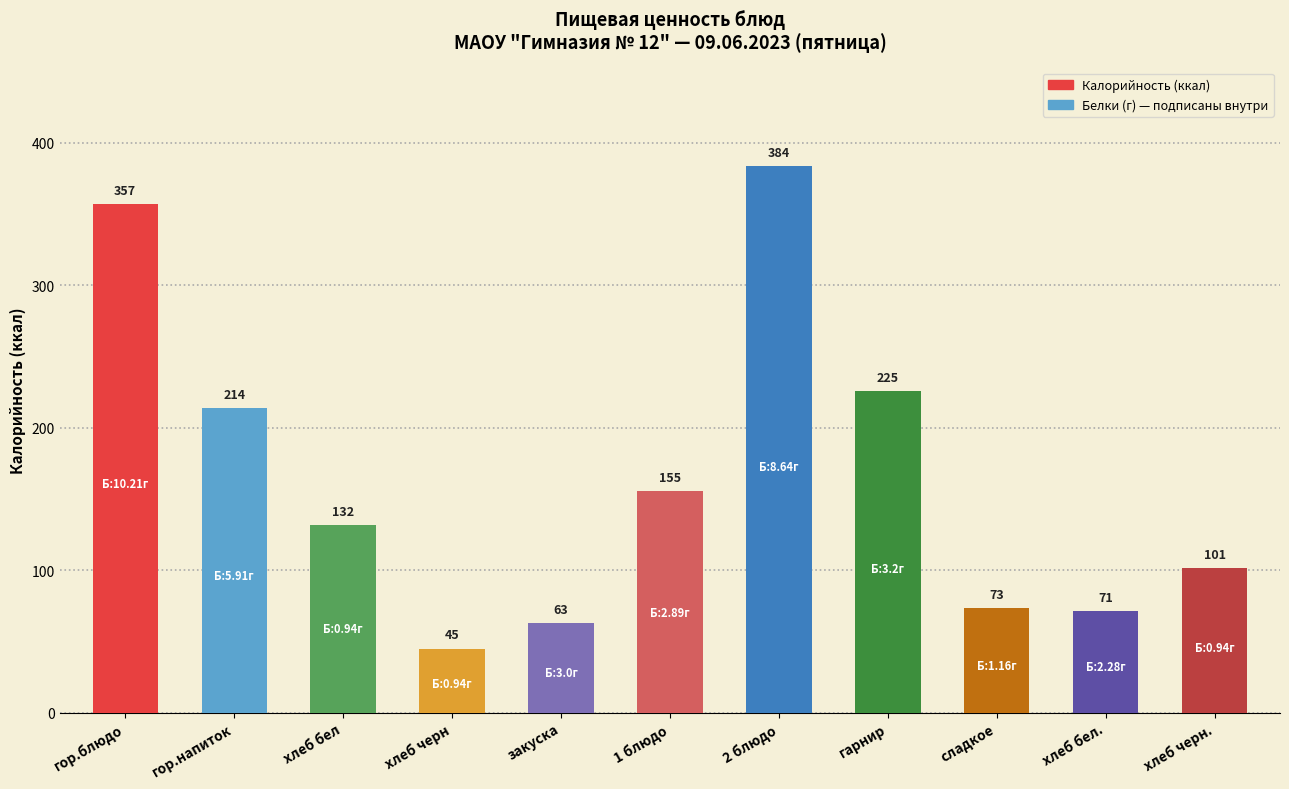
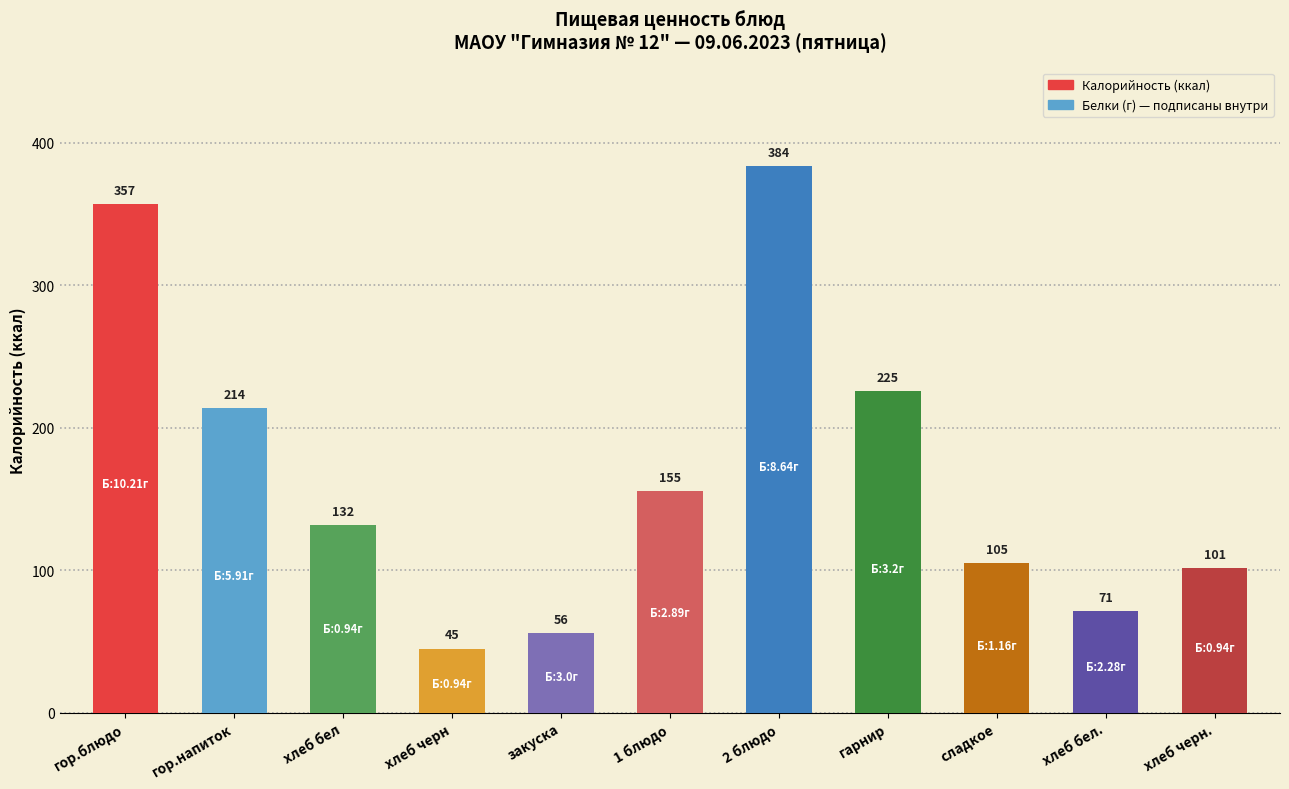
  {
    "гор.блюдо": 357,
    "гор.напиток": 214,
    "хлеб бел": 132,
    "хлеб черн": 45,
-   "закуска": 63,
+   "закуска": 56,
    "1 блюдо": 155,
    "2 блюдо": 384,
    "гарнир": 225,
-   "сладкое": 73,
+   "сладкое": 105,
    "хлеб бел.": 71,
    "хлеб черн.": 101
  }
